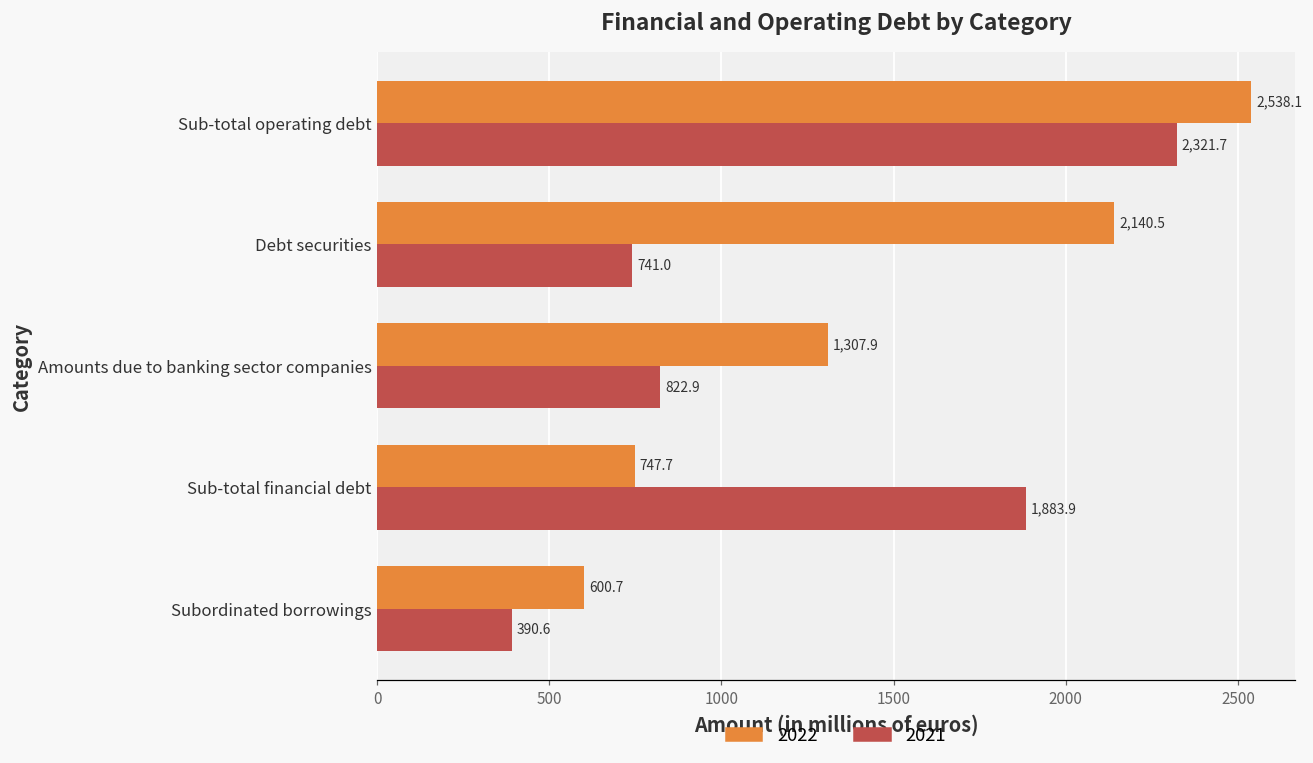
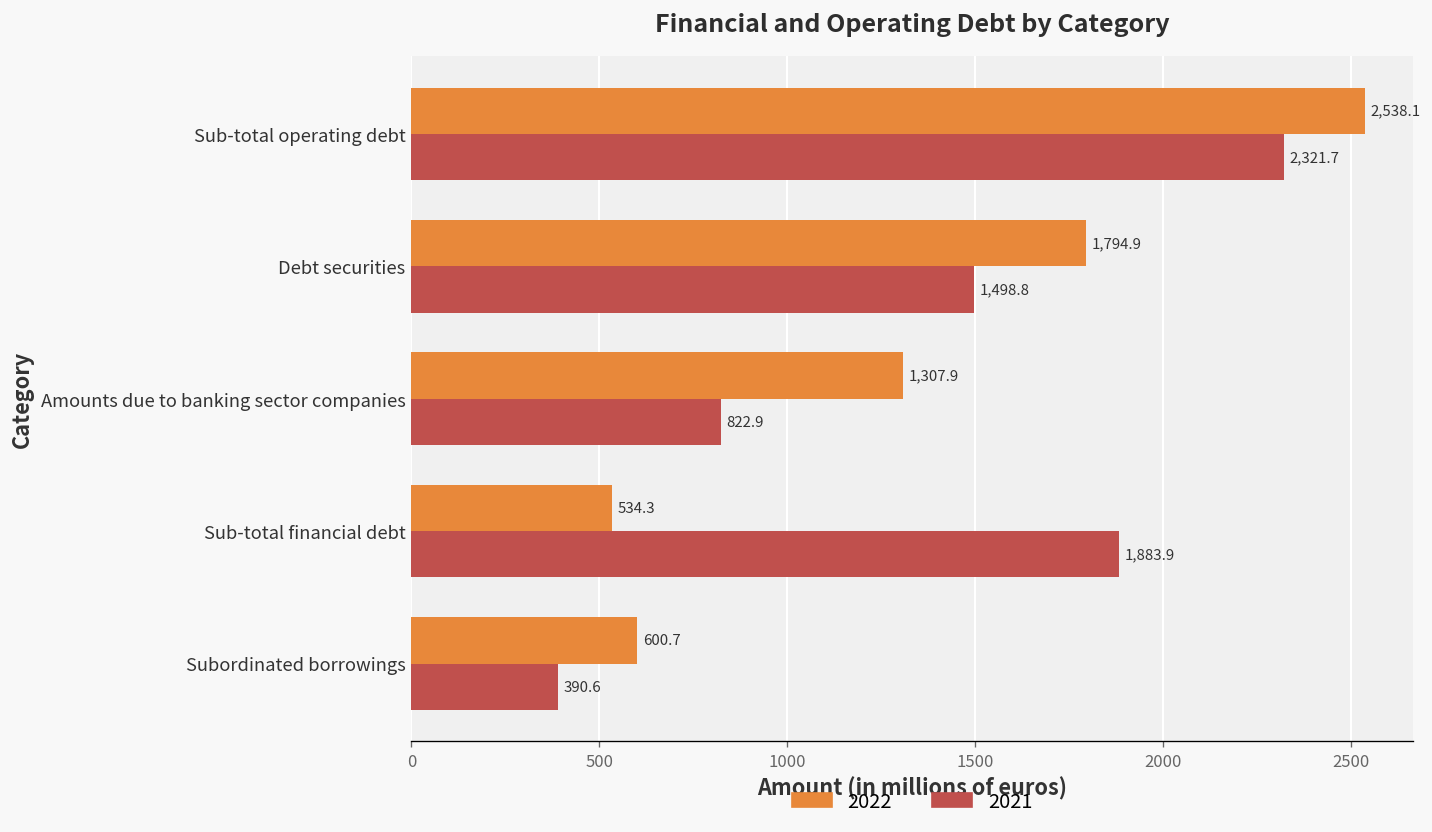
  {
    "2022": {
      "Sub-total operating debt": "2,538.1",
-     "Debt securities": "2,140.5",
+     "Debt securities": "1,794.9",
      "Amounts due to banking sector companies": "1,307.9",
-     "Sub-total financial debt": "747.7",
+     "Sub-total financial debt": "534.3",
      "Subordinated borrowings": "600.7"
    },
    "2021": {
      "Sub-total operating debt": "2,321.7",
-     "Debt securities": "741.0",
+     "Debt securities": "1,498.8",
      "Amounts due to banking sector companies": "822.9",
      "Sub-total financial debt": "1,883.9",
      "Subordinated borrowings": "390.6"
    }
  }
